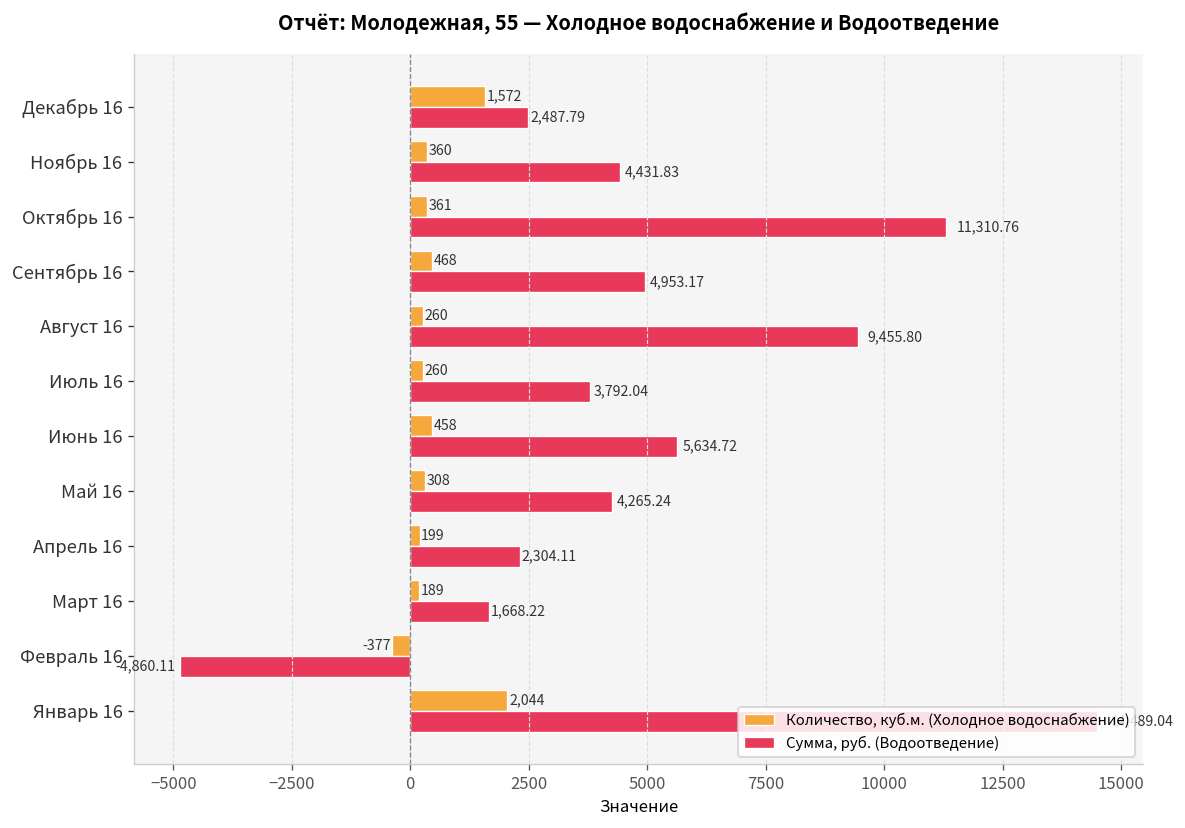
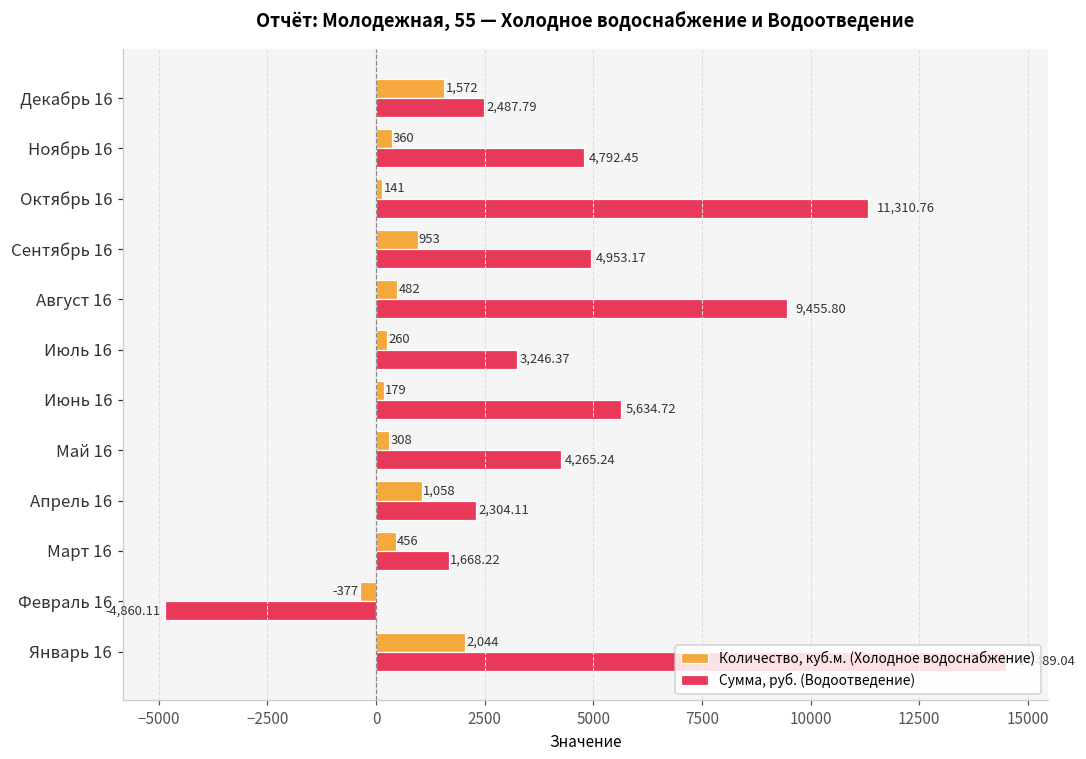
  {
    "Количество, куб.м. (Холодное водоснабжение)": {
      "Декабрь 16": "1,572",
      "Ноябрь 16": "360",
-     "Октябрь 16": "361",
-     "Сентябрь 16": "468",
-     "Август 16": "260",
+     "Октябрь 16": "141",
+     "Сентябрь 16": "953",
+     "Август 16": "482",
      "Июль 16": "260",
-     "Июнь 16": "458",
+     "Июнь 16": "179",
      "Май 16": "308",
-     "Апрель 16": "199",
-     "Март 16": "189",
+     "Апрель 16": "1,058",
+     "Март 16": "456",
      "Февраль 16": "-377",
      "Январь 16": "2,044"
    },
    "Сумма, руб. (Водоотведение)": {
      "Декабрь 16": "2,487.79",
-     "Ноябрь 16": "4,431.83",
+     "Ноябрь 16": "4,792.45",
      "Октябрь 16": "11,310.76",
      "Сентябрь 16": "4,953.17",
      "Август 16": "9,455.80",
-     "Июль 16": "3,792.04",
+     "Июль 16": "3,246.37",
      "Июнь 16": "5,634.72",
      "Май 16": "4,265.24",
      "Апрель 16": "2,304.11",
      "Март 16": "1,668.22",
      "Февраль 16": "-4,860.11"
    }
  }
